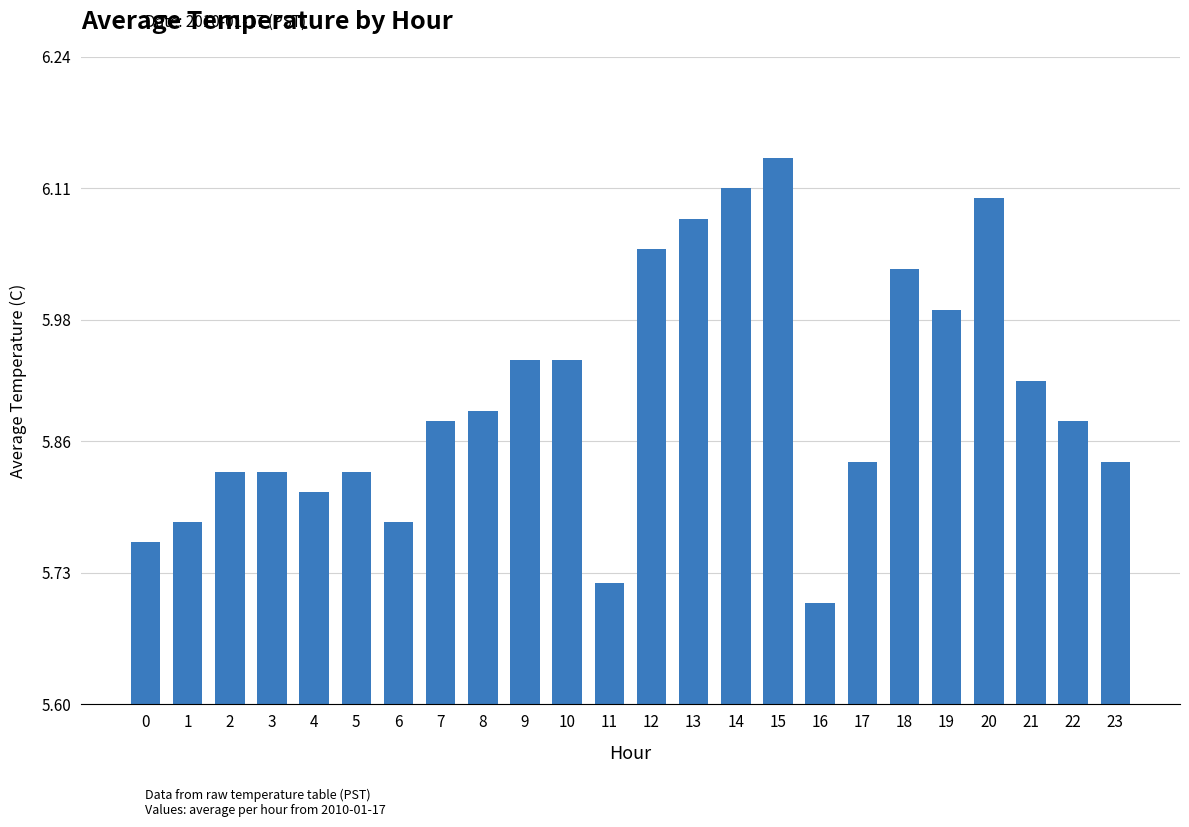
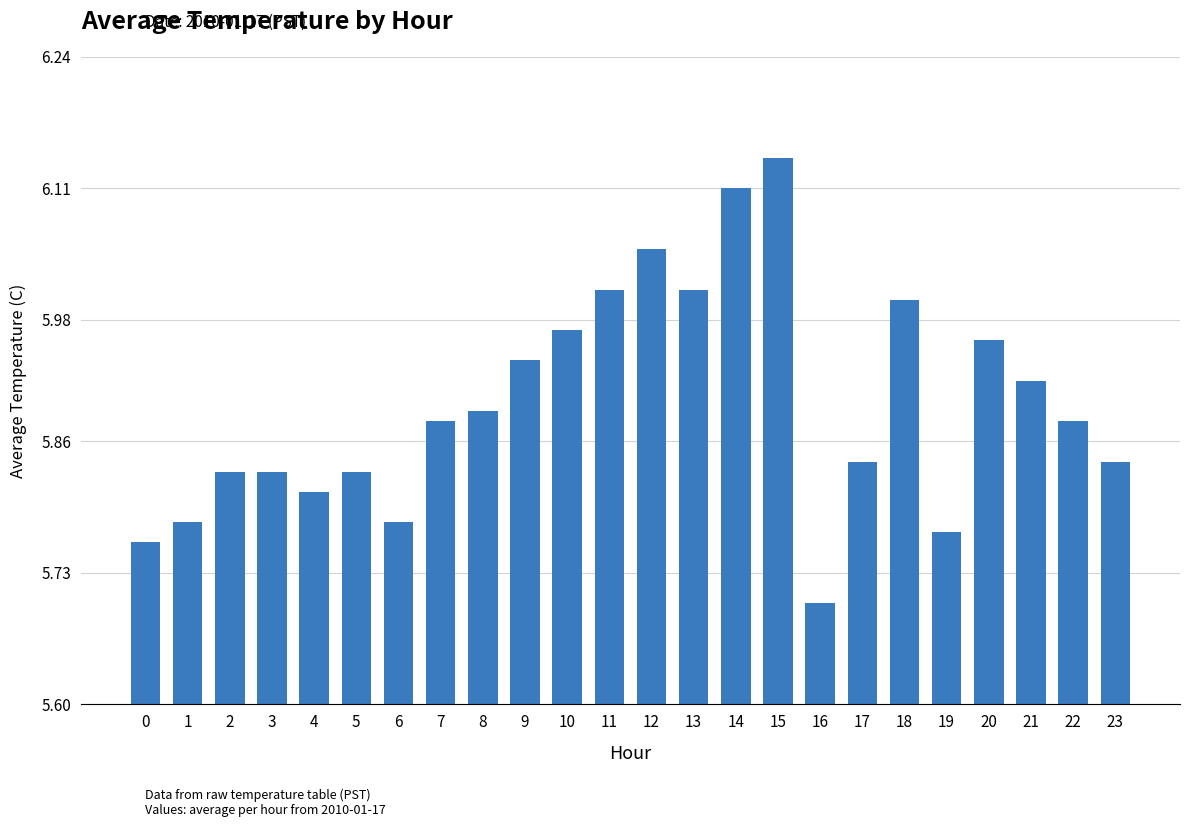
  {
    "0": 5.76,
    "1": 5.78,
    "2": 5.83,
    "3": 5.83,
    "4": 5.81,
    "5": 5.83,
    "6": 5.78,
    "7": 5.88,
    "8": 5.89,
    "9": 5.94,
-   "10": 5.94,
-   "11": 5.72,
+   "10": 5.97,
+   "11": 6.01,
    "12": 6.05,
-   "13": 6.08,
+   "13": 6.01,
    "14": 6.11,
    "15": 6.14,
    "16": 5.70,
    "17": 5.84,
-   "18": 6.03,
-   "19": 5.99,
-   "20": 6.10,
+   "18": 6.00,
+   "19": 5.77,
+   "20": 5.96,
    "21": 5.92,
    "22": 5.88,
    "23": 5.84
  }
